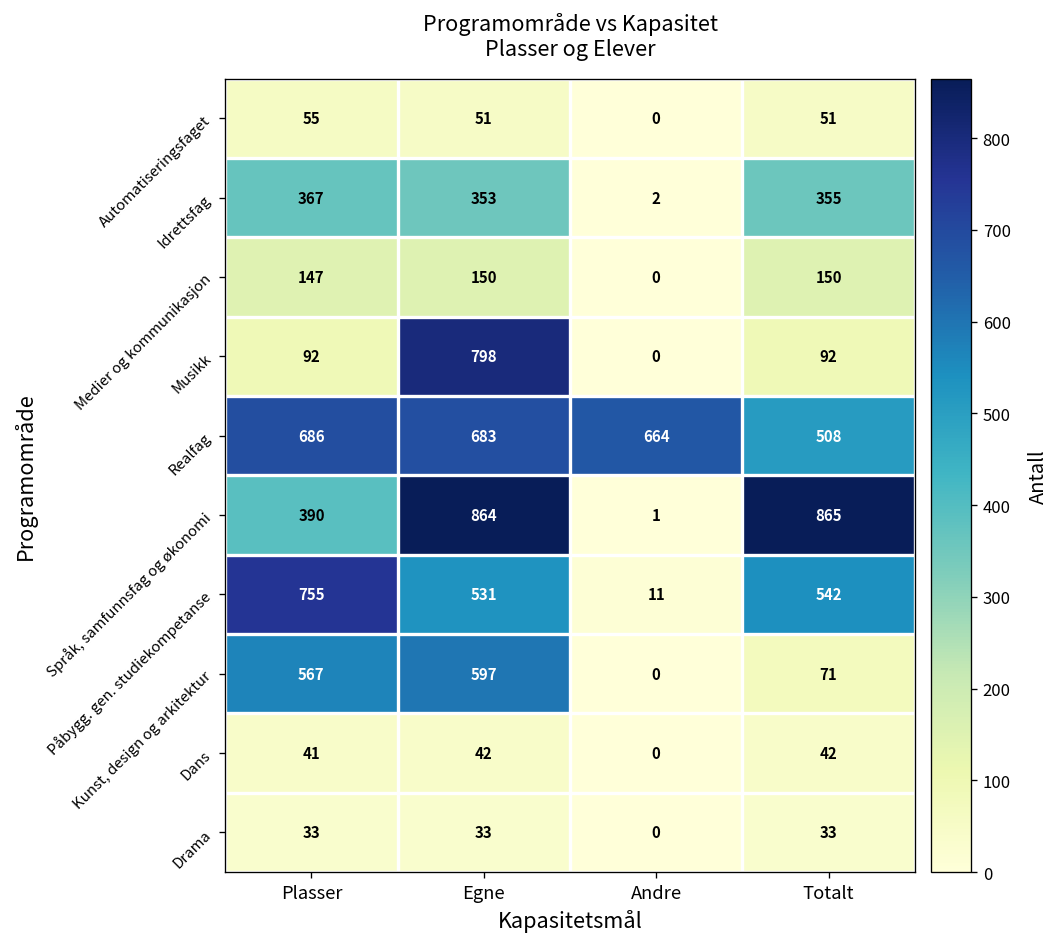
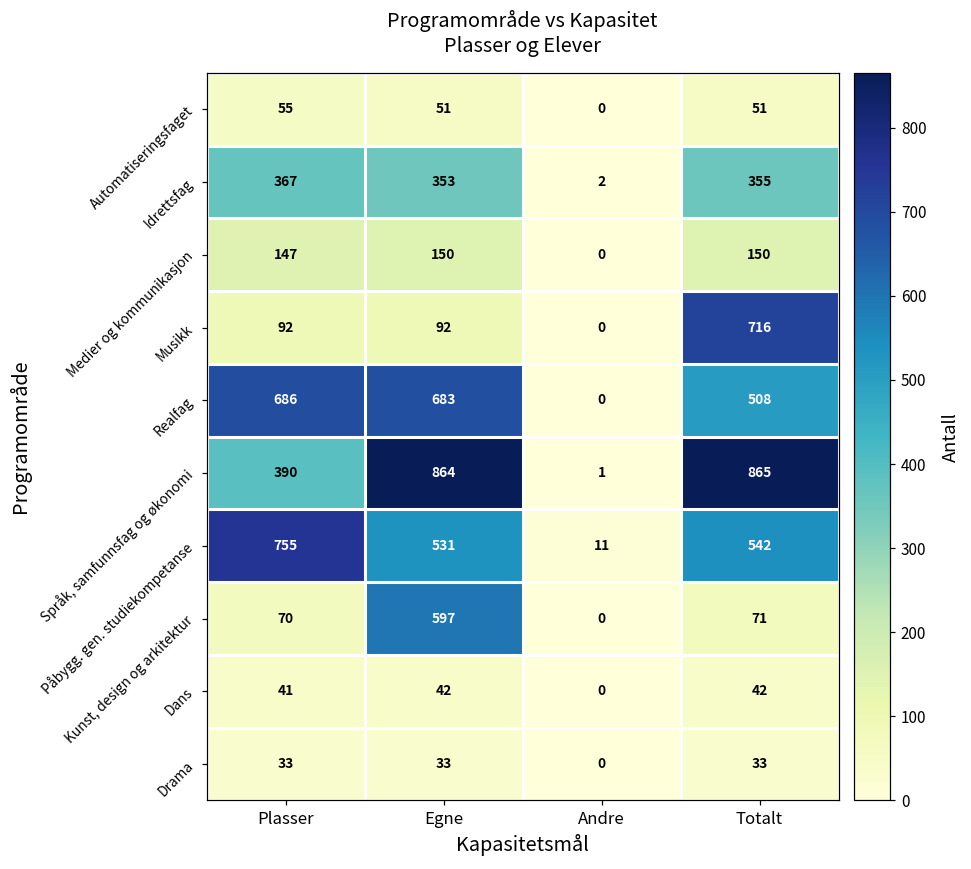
  {
    "Automatiseringsfaget": {
      "Plasser": 55,
      "Egne": 51,
      "Andre": 0,
      "Totalt": 51
    },
    "Idrettsfag": {
      "Plasser": 367,
      "Egne": 353,
      "Andre": 2,
      "Totalt": 355
    },
    "Medier og kommunikasjon": {
      "Plasser": 147,
      "Egne": 150,
      "Andre": 0,
      "Totalt": 150
    },
    "Musikk": {
      "Plasser": 92,
-     "Egne": 798,
+     "Egne": 92,
      "Andre": 0,
-     "Totalt": 92
+     "Totalt": 716
    },
    "Realfag": {
      "Plasser": 686,
      "Egne": 683,
-     "Andre": 664,
+     "Andre": 0,
      "Totalt": 508
    },
    "Språk, samfunnsfag og økonomi": {
      "Plasser": 390,
      "Egne": 864,
      "Andre": 1,
      "Totalt": 865
    },
    "Påbygg. gen. studiekompetanse": {
      "Plasser": 755,
      "Egne": 531,
      "Andre": 11,
      "Totalt": 542
    },
    "Kunst, design og arkitektur": {
-     "Plasser": 567,
+     "Plasser": 70,
      "Egne": 597,
      "Andre": 0,
      "Totalt": 71
    },
    "Dans": {
      "Plasser": 41,
      "Egne": 42,
      "Andre": 0,
      "Totalt": 42
    },
    "Drama": {
      "Plasser": 33,
      "Egne": 33,
      "Andre": 0,
      "Totalt": 33
    }
  }
